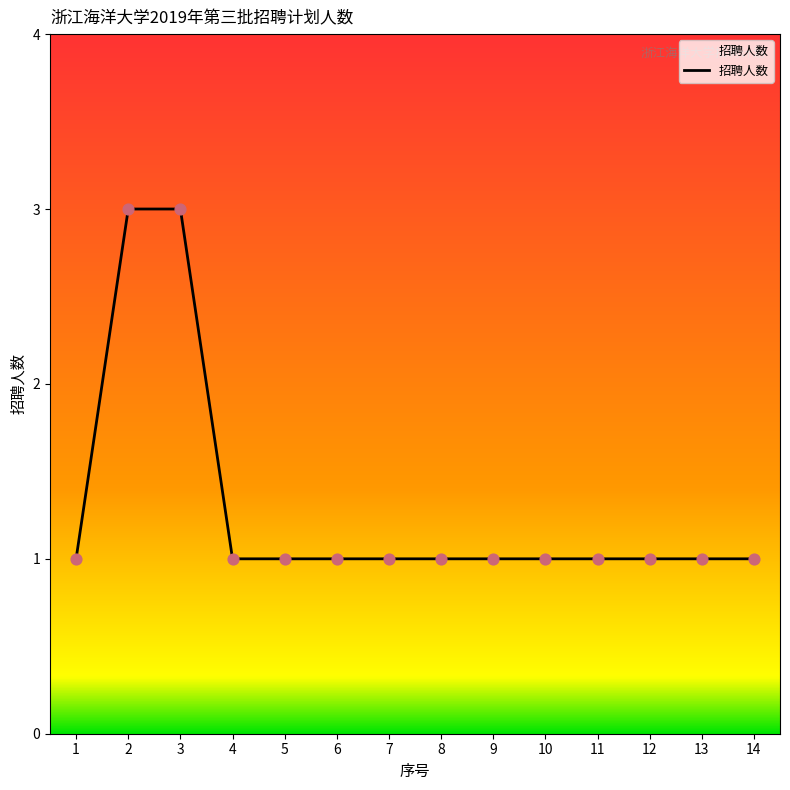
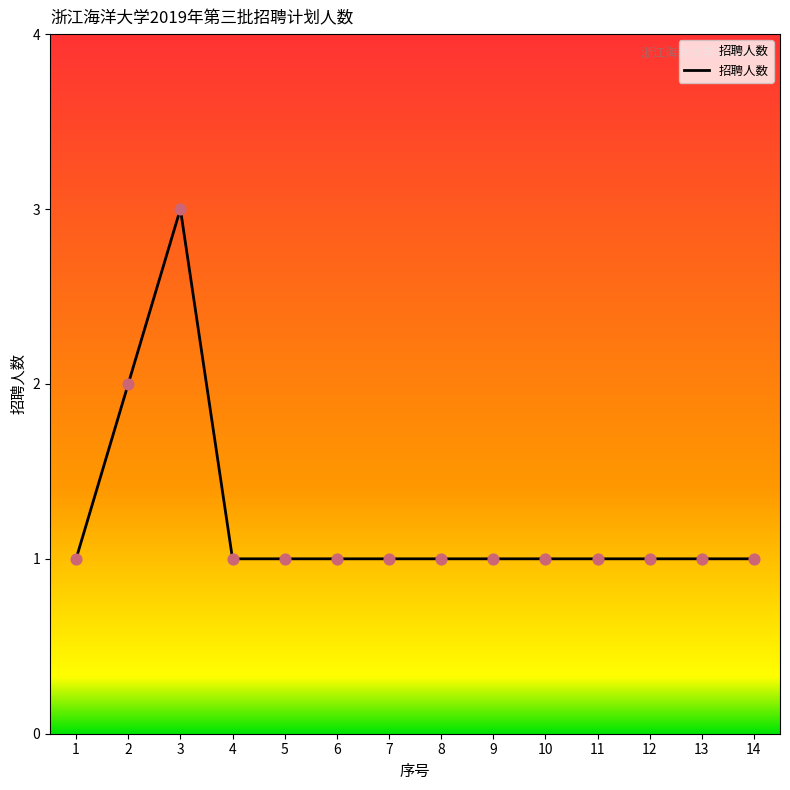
  {
    "1": 1,
-   "2": 3,
+   "2": 2,
    "3": 3,
    "4": 1,
    "5": 1,
    "6": 1,
    "7": 1,
    "8": 1,
    "9": 1,
    "10": 1,
    "11": 1,
    "12": 1,
    "13": 1,
    "14": 1
  }
